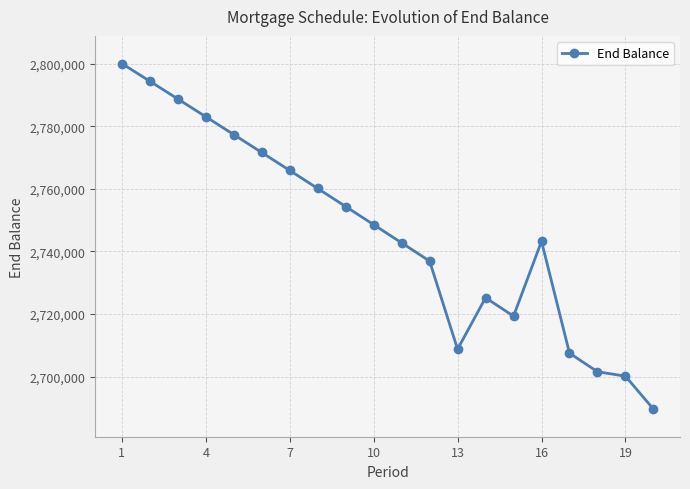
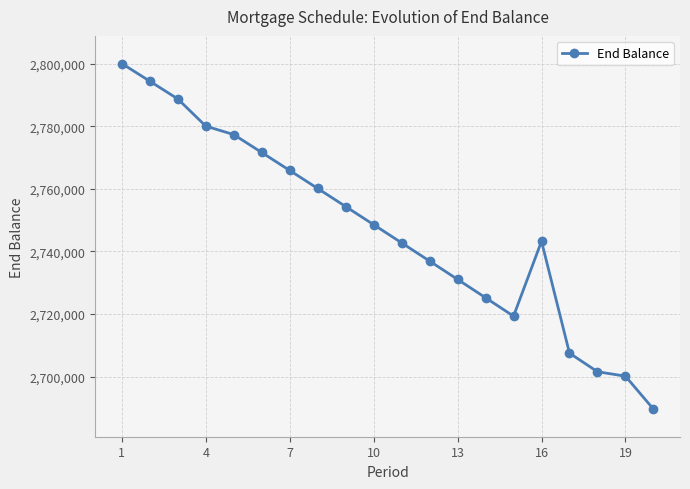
  {
    "1": "2,800,000",
-   "4": "2,783,000",
+   "4": "2,780,000",
    "7": "2,766,000",
    "10": "2,749,000",
-   "13": "2,709,000",
+   "13": "2,731,000",
    "16": "2,743,000",
    "19": "2,700,000"
  }
